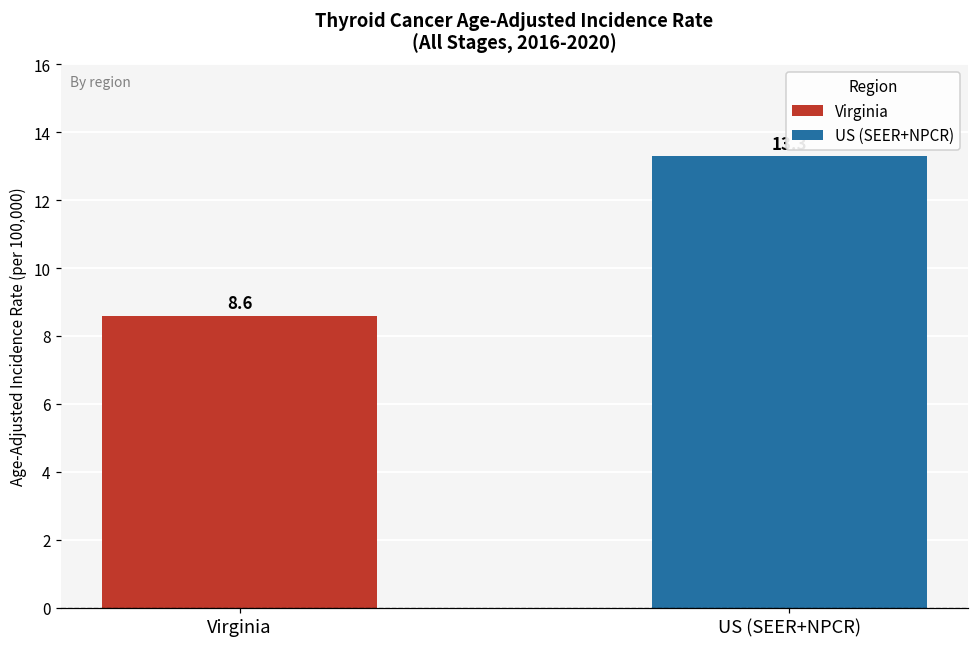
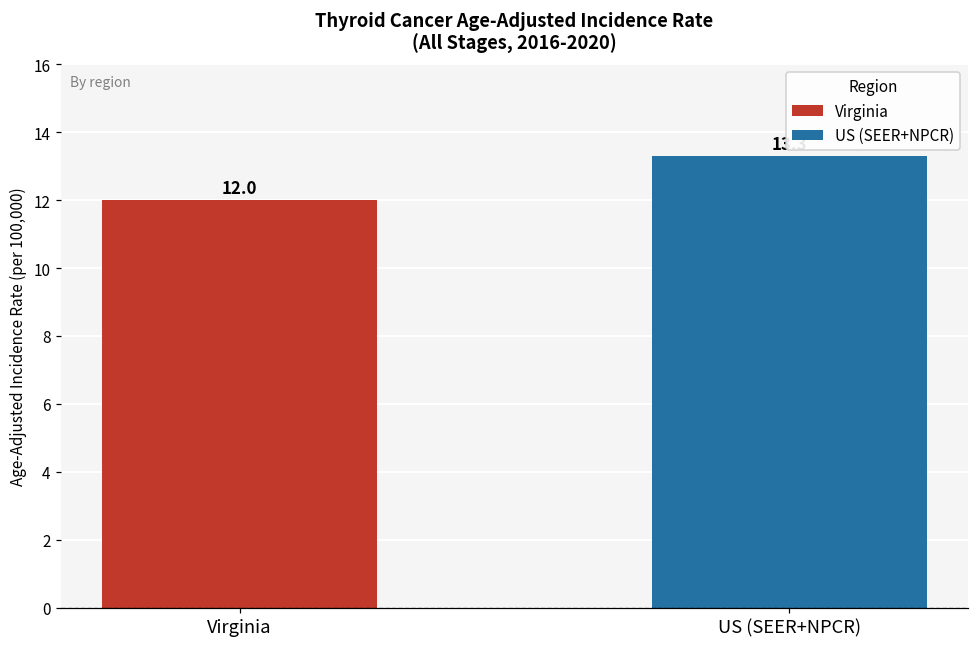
  {
-   "Virginia": 8.6
+   "Virginia": 12.0
  }
